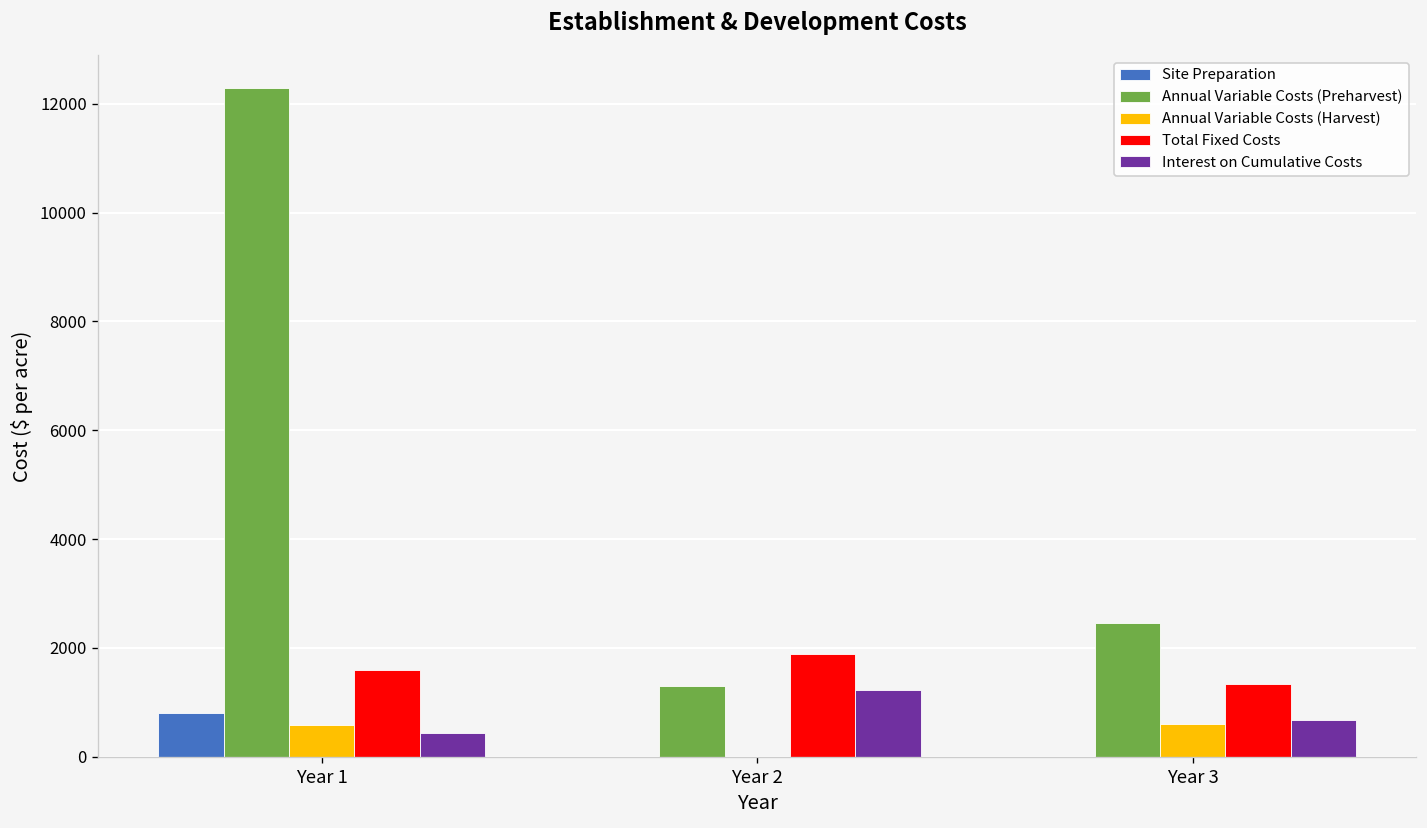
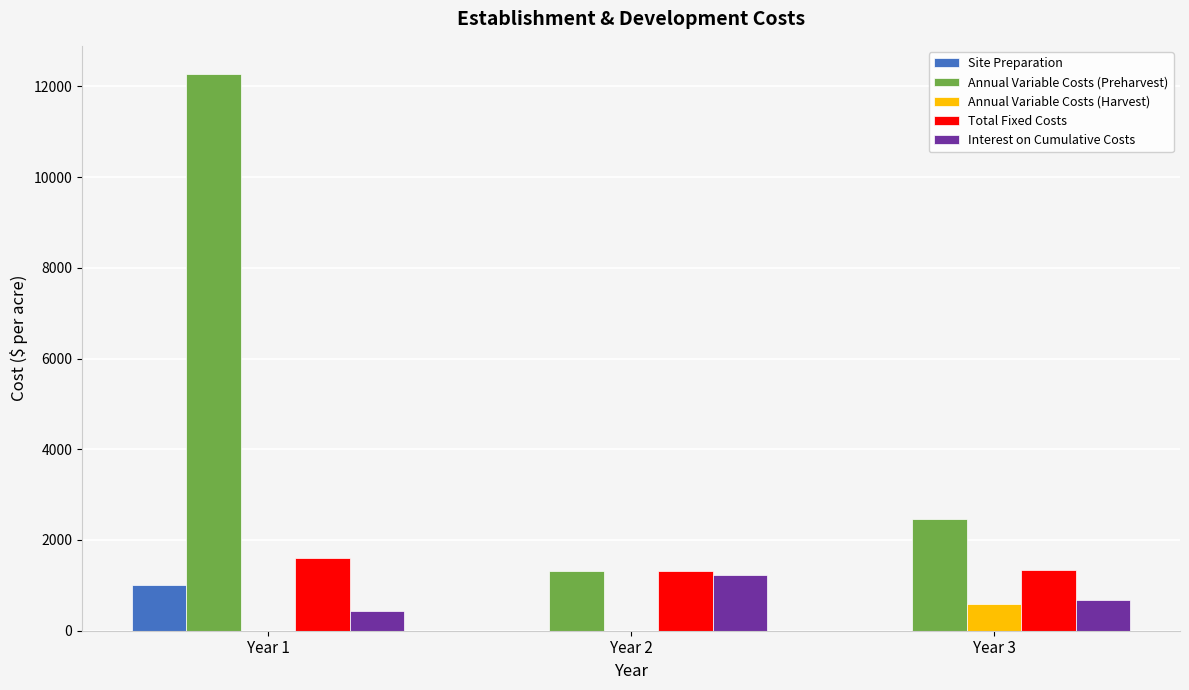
  {
    "Site Preparation": {
-     "Year 1": 800,
+     "Year 1": 1000,
      "Year 2": 0,
      "Year 3": 0
    },
    "Annual Variable Costs (Preharvest)": {
      "Year 1": 12300,
      "Year 2": 1300,
      "Year 3": 2500
    },
    "Annual Variable Costs (Harvest)": {
-     "Year 1": 600,
+     "Year 1": 0,
      "Year 2": 0,
      "Year 3": 600
    },
    "Total Fixed Costs": {
      "Year 1": 1600,
-     "Year 2": 1900,
+     "Year 2": 1300,
      "Year 3": 1300
    },
    "Interest on Cumulative Costs": {
      "Year 1": 400,
      "Year 2": 1200,
      "Year 3": 700
    }
  }
